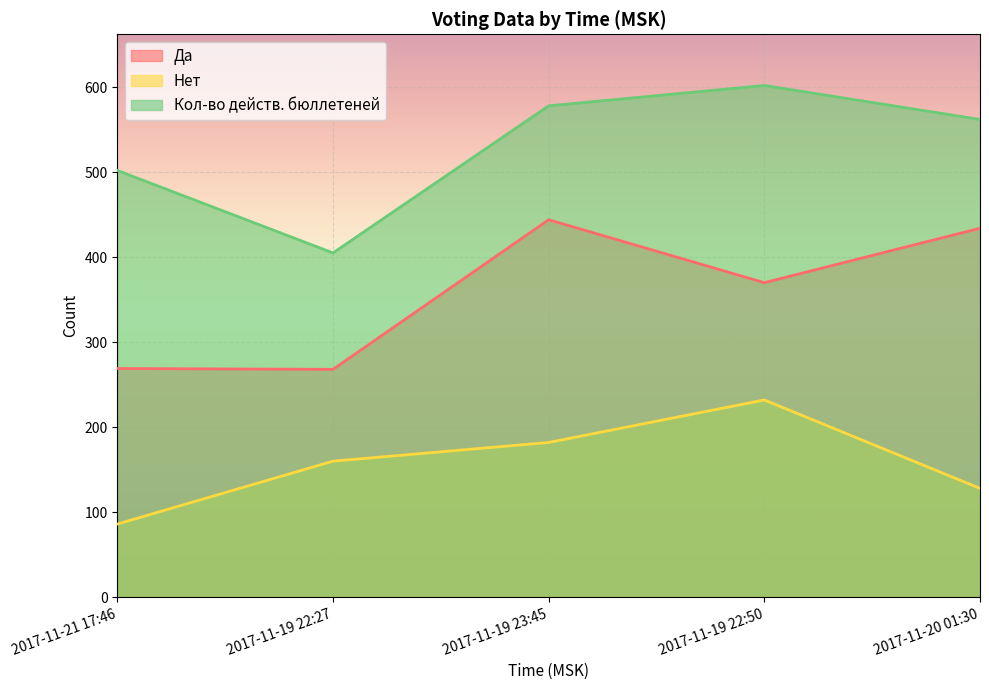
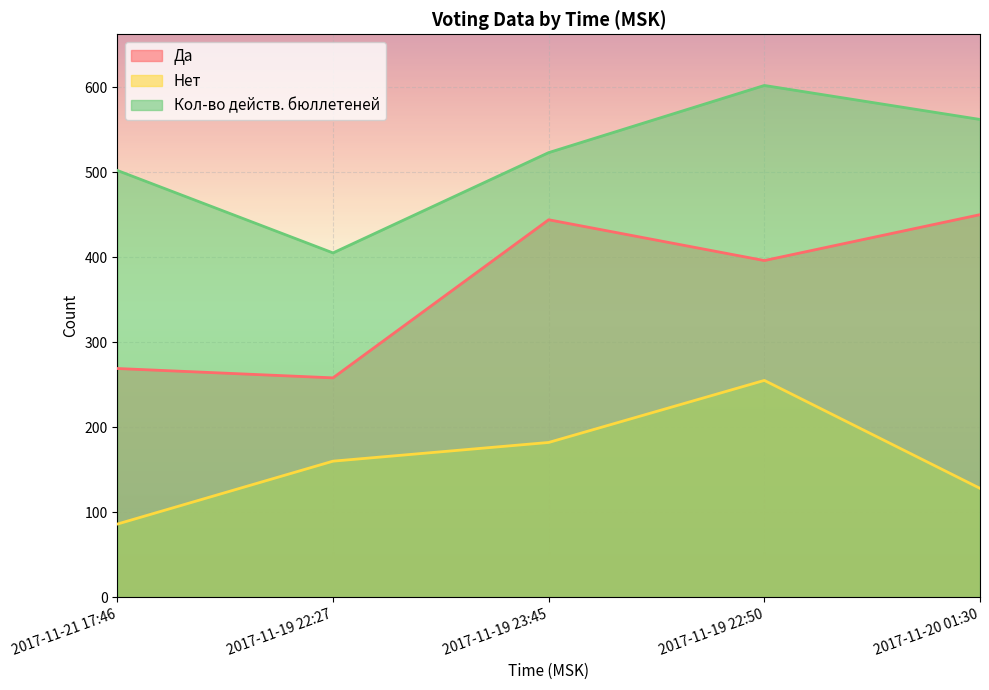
  {
    "Да": {
      "2017-11-21 17:46": 270,
-     "2017-11-19 22:27": 270,
+     "2017-11-19 22:27": 260,
      "2017-11-19 23:45": 440,
-     "2017-11-19 22:50": 370,
-     "2017-11-20 01:30": 430
+     "2017-11-19 22:50": 400,
+     "2017-11-20 01:30": 450
    },
    "Нет": {
      "2017-11-21 17:46": 90,
      "2017-11-19 22:27": 160,
      "2017-11-19 23:45": 180,
-     "2017-11-19 22:50": 230,
+     "2017-11-19 22:50": 260,
      "2017-11-20 01:30": 130
    },
    "Кол-во действ. бюллетеней": {
      "2017-11-21 17:46": 500,
      "2017-11-19 22:27": 410,
-     "2017-11-19 23:45": 580,
+     "2017-11-19 23:45": 520,
      "2017-11-19 22:50": 600,
      "2017-11-20 01:30": 560
    }
  }
